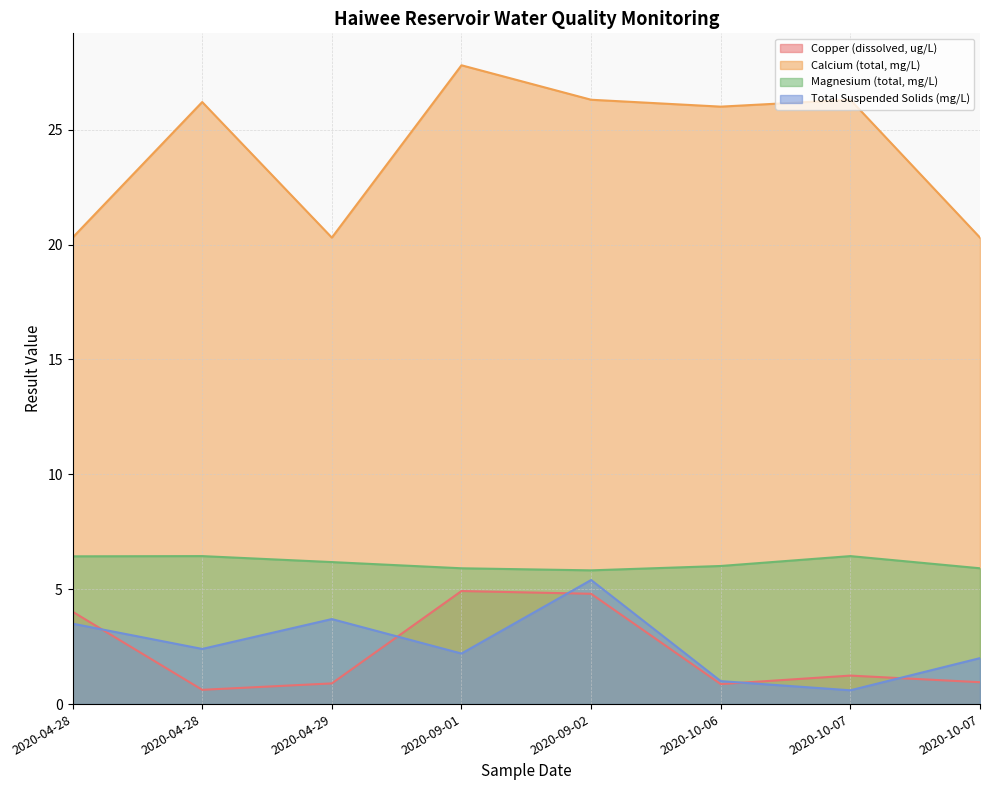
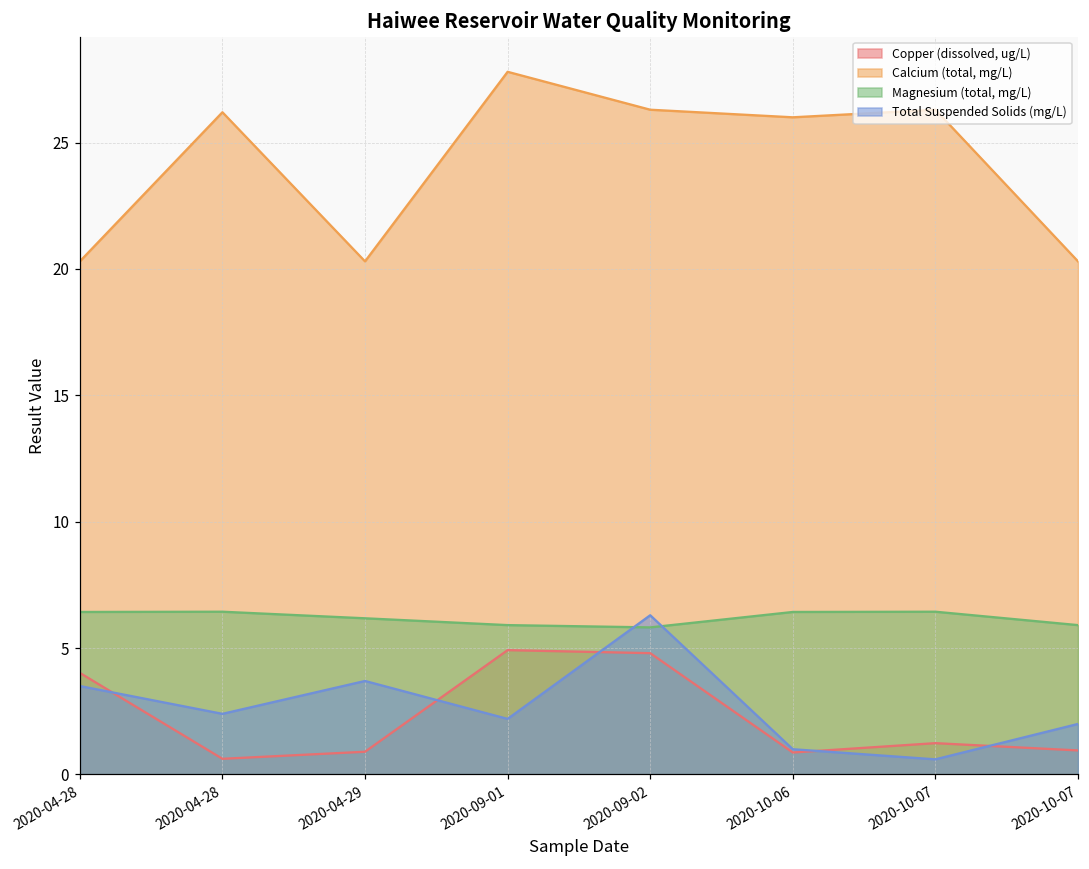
  {
    "Magnesium (total, mg/L)": {
      "2020-04-29": 6.2,
      "2020-09-01": 5.9,
      "2020-09-02": 5.8,
-     "2020-10-06": 6.0
+     "2020-10-06": 6.4
    },
    "Total Suspended Solids (mg/L)": {
      "2020-04-29": 3.7,
      "2020-09-01": 2.2,
-     "2020-09-02": 5.4,
+     "2020-09-02": 6.3,
      "2020-10-06": 1.0
    }
  }
